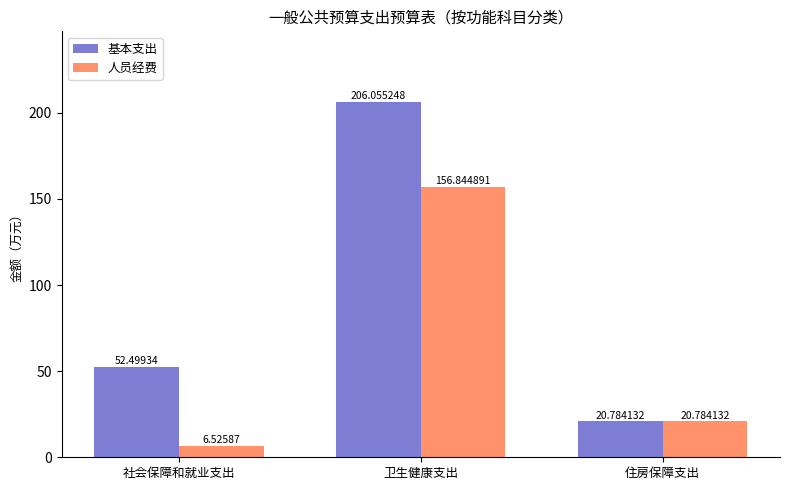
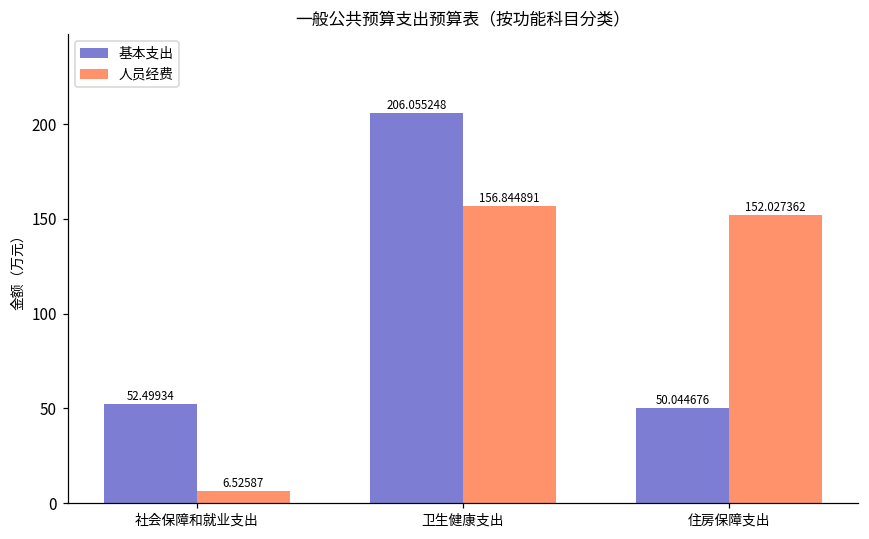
  {
    "基本支出": {
      "社会保障和就业支出": 52.49934,
      "卫生健康支出": 206.055248,
-     "住房保障支出": 20.784132
+     "住房保障支出": 50.044676
    },
    "人员经费": {
      "社会保障和就业支出": 6.52587,
      "卫生健康支出": 156.844891,
-     "住房保障支出": 20.784132
+     "住房保障支出": 152.027362
    }
  }
